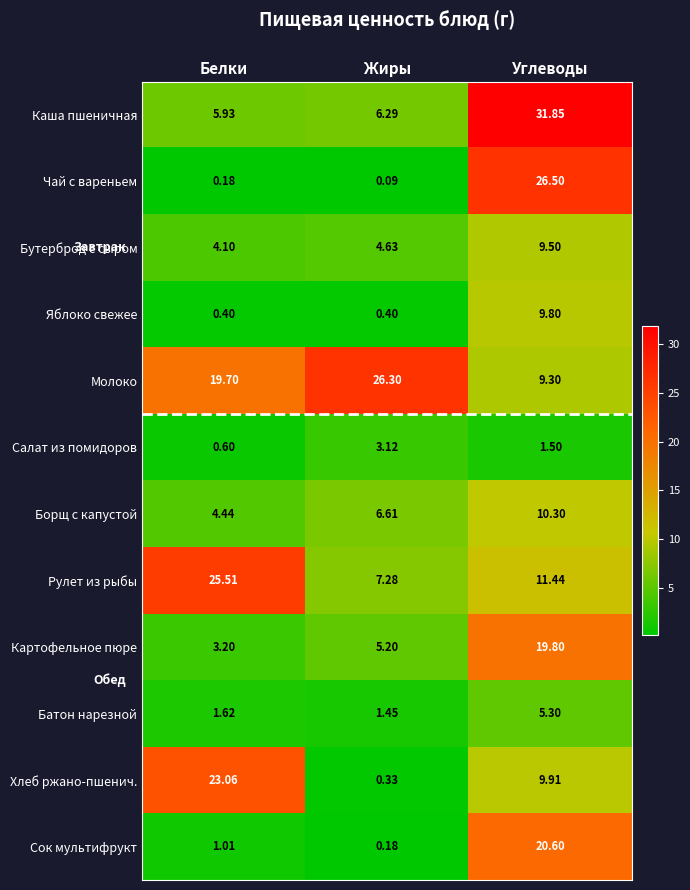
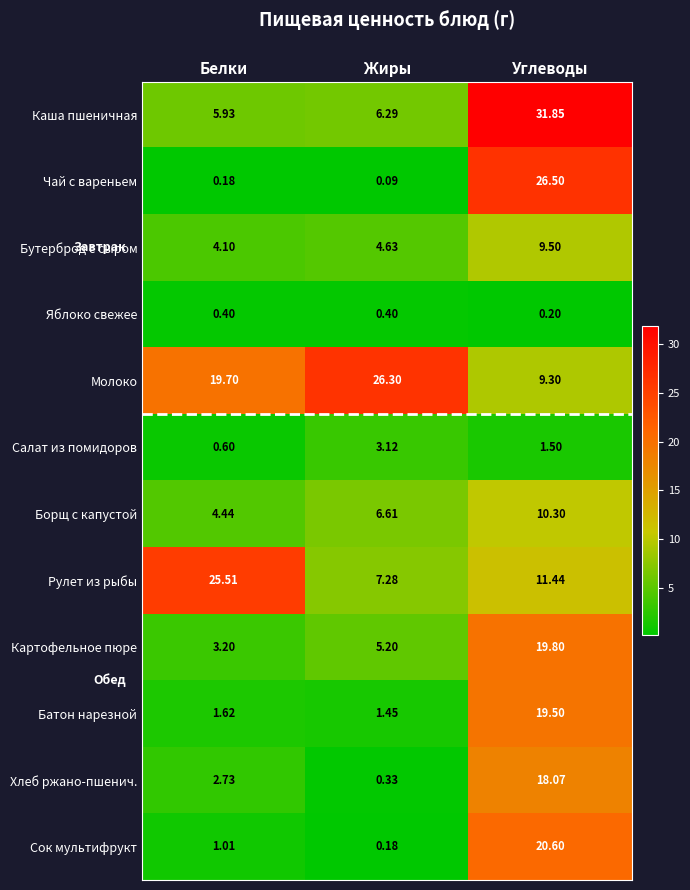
  {
    "Каша пшеничная": {
      "Белки": 5.93,
      "Жиры": 6.29,
      "Углеводы": 31.85
    },
    "Чай с вареньем": {
      "Белки": 0.18,
      "Жиры": 0.09,
      "Углеводы": 26.50
    },
    "Бутерброд с сыром": {
      "Белки": 4.10,
      "Жиры": 4.63,
      "Углеводы": 9.50
    },
    "Яблоко свежее": {
      "Белки": 0.40,
      "Жиры": 0.40,
-     "Углеводы": 9.80
+     "Углеводы": 0.20
    },
    "Молоко": {
      "Белки": 19.70,
      "Жиры": 26.30,
      "Углеводы": 9.30
    },
    "Салат из помидоров": {
      "Белки": 0.60,
      "Жиры": 3.12,
      "Углеводы": 1.50
    },
    "Борщ с капустой": {
      "Белки": 4.44,
      "Жиры": 6.61,
      "Углеводы": 10.30
    },
    "Рулет из рыбы": {
      "Белки": 25.51,
      "Жиры": 7.28,
      "Углеводы": 11.44
    },
    "Картофельное пюре": {
      "Белки": 3.20,
      "Жиры": 5.20,
      "Углеводы": 19.80
    },
    "Батон нарезной": {
      "Белки": 1.62,
      "Жиры": 1.45,
-     "Углеводы": 5.30
+     "Углеводы": 19.50
    },
    "Хлеб ржано-пшенич.": {
-     "Белки": 23.06,
+     "Белки": 2.73,
      "Жиры": 0.33,
-     "Углеводы": 9.91
+     "Углеводы": 18.07
    },
    "Сок мультифрукт": {
      "Белки": 1.01,
      "Жиры": 0.18,
      "Углеводы": 20.60
    }
  }
